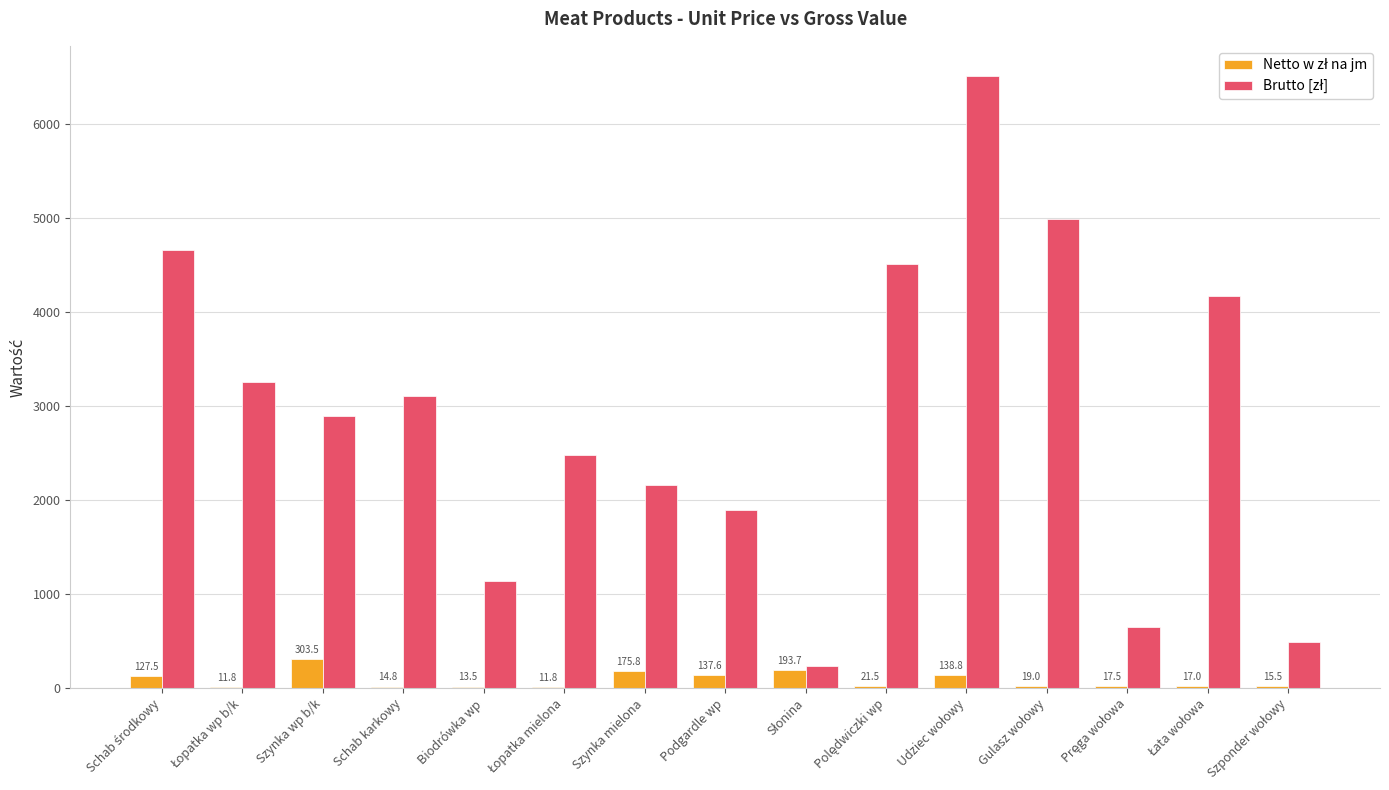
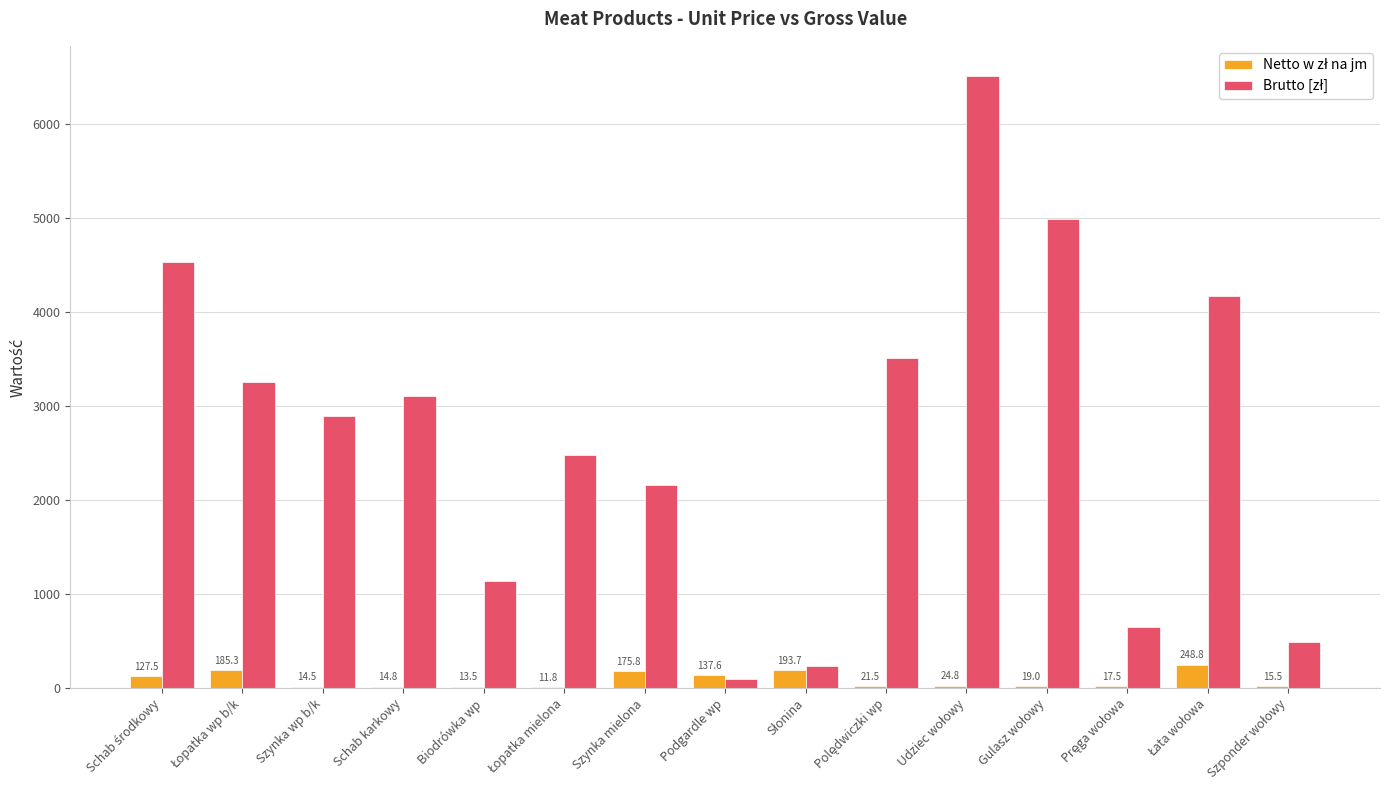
  {
    "Netto w zł na jm": {
      "Schab środkowy": 127.5,
-     "Łopatka wp b/k": 11.8,
-     "Szynka wp b/k": 303.5,
+     "Łopatka wp b/k": 185.3,
+     "Szynka wp b/k": 14.5,
      "Schab karkowy": 14.8,
      "Biodrówka wp": 13.5,
      "Łopatka mielona": 11.8,
      "Szynka mielona": 175.8,
      "Podgardle wp": 137.6,
      "Słonina": 193.7,
      "Polędwiczki wp": 21.5,
-     "Udziec wołowy": 138.8,
+     "Udziec wołowy": 24.8,
      "Gulasz wołowy": 19.0,
      "Pręga wołowa": 17.5,
-     "Łata wołowa": 17.0,
+     "Łata wołowa": 248.8,
      "Szponder wołowy": 15.5
    },
    "Brutto [zł]": {
-     "Schab środkowy": 4700,
+     "Schab środkowy": 4500,
      "Łopatka wp b/k": 3300,
      "Szynka wp b/k": 2900,
      "Schab karkowy": 3100,
      "Biodrówka wp": 1100,
      "Łopatka mielona": 2500,
      "Szynka mielona": 2200,
-     "Podgardle wp": 1900,
+     "Podgardle wp": 100,
      "Słonina": 200,
-     "Polędwiczki wp": 4500,
+     "Polędwiczki wp": 3500,
      "Udziec wołowy": 6500,
      "Gulasz wołowy": 5000,
      "Pręga wołowa": 600,
      "Łata wołowa": 4200,
      "Szponder wołowy": 500
    }
  }
